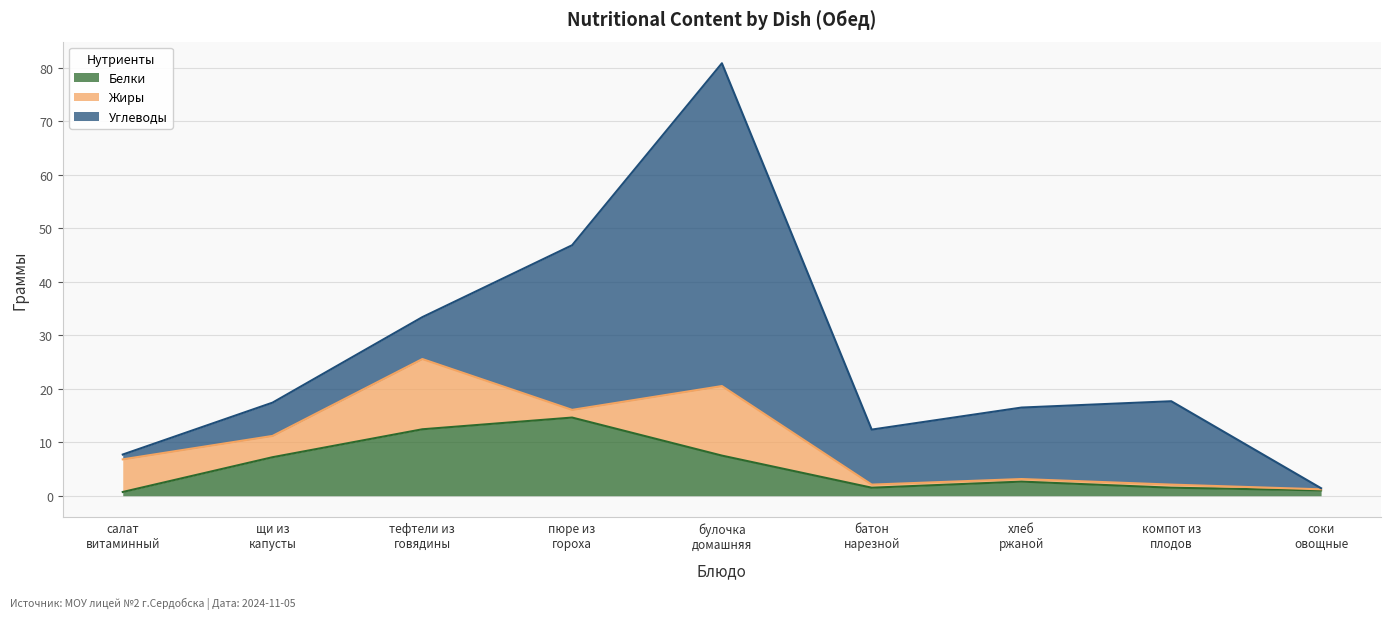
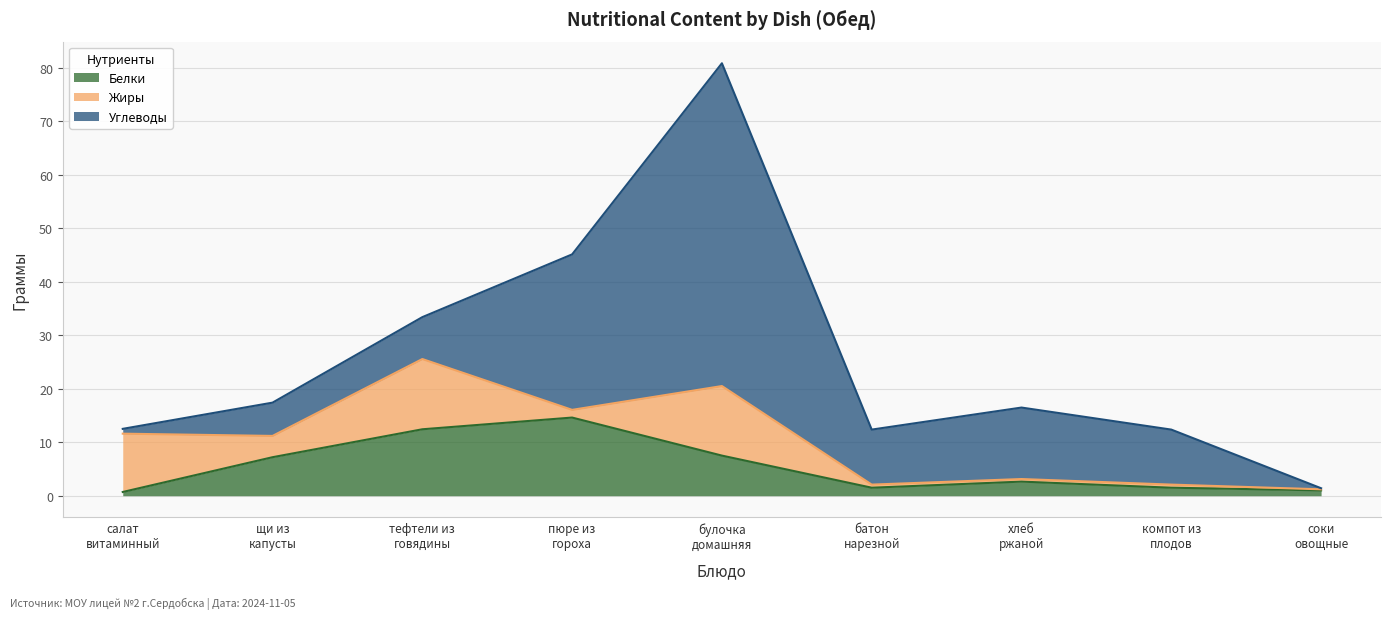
  {
    "Белки": {
      "салат витаминный": 1,
      "щи из капусты": 7,
      "тефтели из говядины": 12,
      "пюре из гороха": 15,
      "булочка домашняя": 8,
      "батон нарезной": 2,
      "хлеб ржаной": 3,
      "компот из плодов": 2
    },
    "Жиры": {
-     "салат витаминный": 6,
+     "салат витаминный": 11,
      "щи из капусты": 4,
      "тефтели из говядины": 13,
      "пюре из гороха": 1,
      "булочка домашняя": 13,
      "батон нарезной": 1,
      "хлеб ржаной": 0,
      "компот из плодов": 1
    },
    "Углеводы": {
      "салат витаминный": 1,
      "щи из капусты": 6,
      "тефтели из говядины": 8,
-     "пюре из гороха": 31,
+     "пюре из гороха": 29,
      "булочка домашняя": 60,
      "батон нарезной": 10,
      "хлеб ржаной": 13,
-     "компот из плодов": 16
+     "компот из плодов": 10
    }
  }
